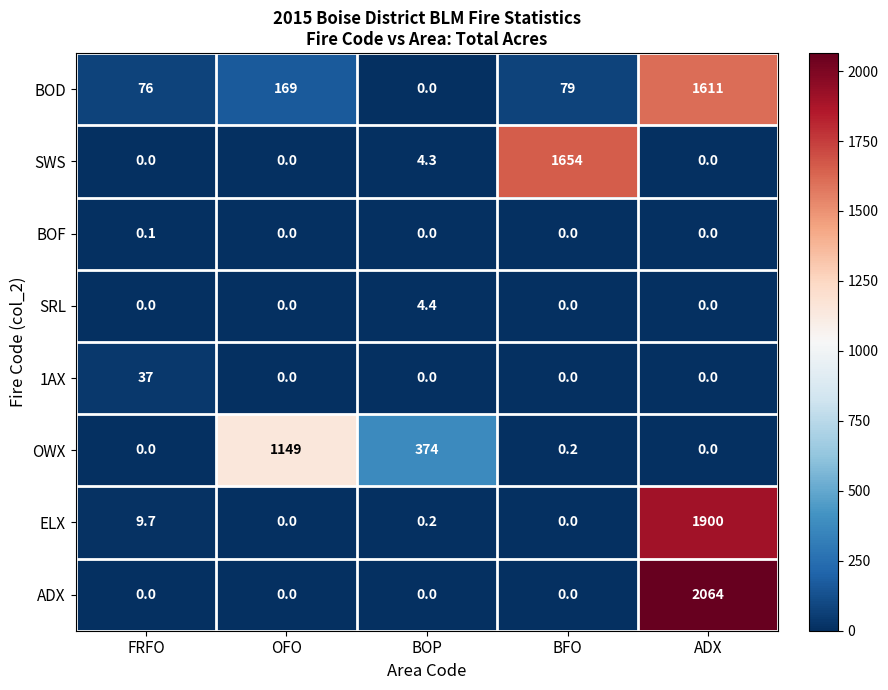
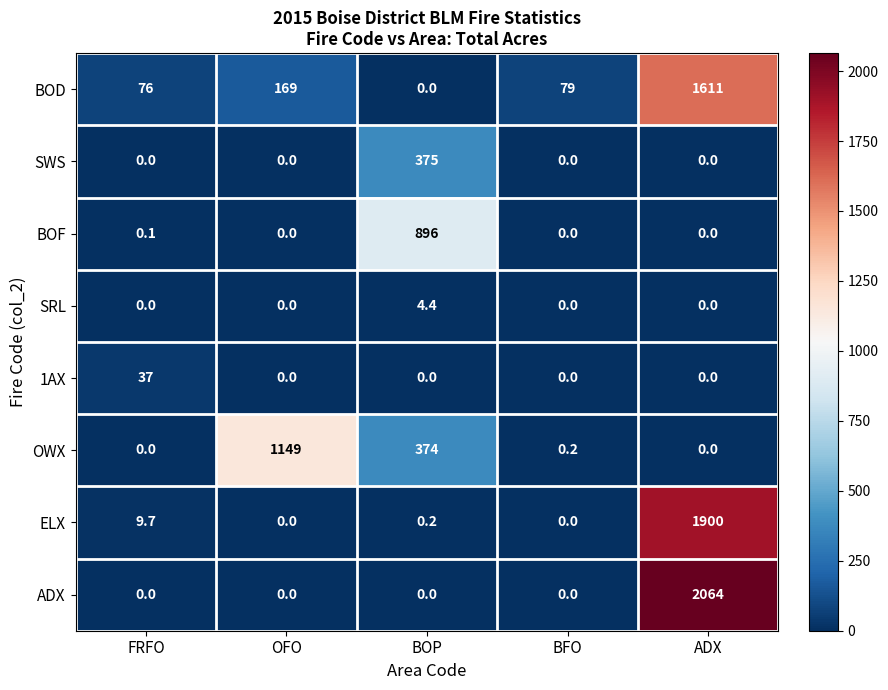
  {
    "BOD": {
      "FRFO": 76,
      "OFO": 169,
      "BOP": 0.0,
      "BFO": 79,
      "ADX": 1611
    },
    "SWS": {
      "FRFO": 0.0,
      "OFO": 0.0,
-     "BOP": 4.3,
-     "BFO": 1654,
+     "BOP": 375,
+     "BFO": 0.0,
      "ADX": 0.0
    },
    "BOF": {
      "FRFO": 0.1,
      "OFO": 0.0,
-     "BOP": 0.0,
+     "BOP": 896,
      "BFO": 0.0,
      "ADX": 0.0
    },
    "SRL": {
      "FRFO": 0.0,
      "OFO": 0.0,
      "BOP": 4.4,
      "BFO": 0.0,
      "ADX": 0.0
    },
    "1AX": {
      "FRFO": 37,
      "OFO": 0.0,
      "BOP": 0.0,
      "BFO": 0.0,
      "ADX": 0.0
    },
    "OWX": {
      "FRFO": 0.0,
      "OFO": 1149,
      "BOP": 374,
      "BFO": 0.2,
      "ADX": 0.0
    },
    "ELX": {
      "FRFO": 9.7,
      "OFO": 0.0,
      "BOP": 0.2,
      "BFO": 0.0,
      "ADX": 1900
    },
    "ADX": {
      "FRFO": 0.0,
      "OFO": 0.0,
      "BOP": 0.0,
      "BFO": 0.0,
      "ADX": 2064
    }
  }
